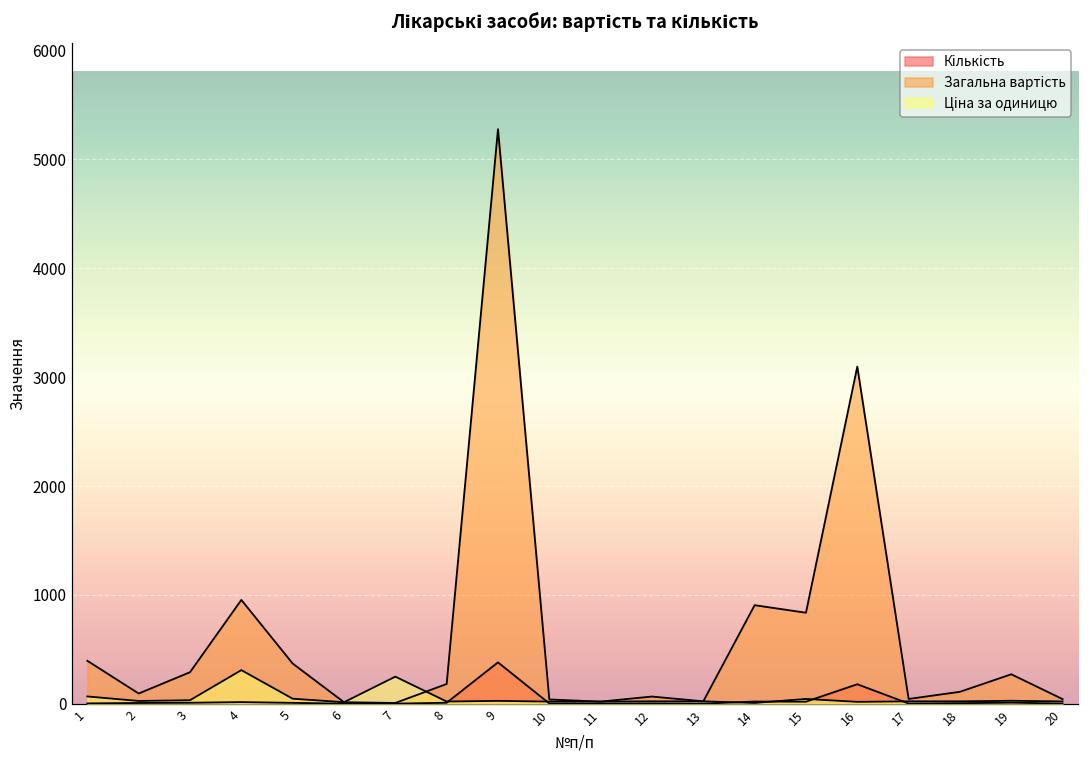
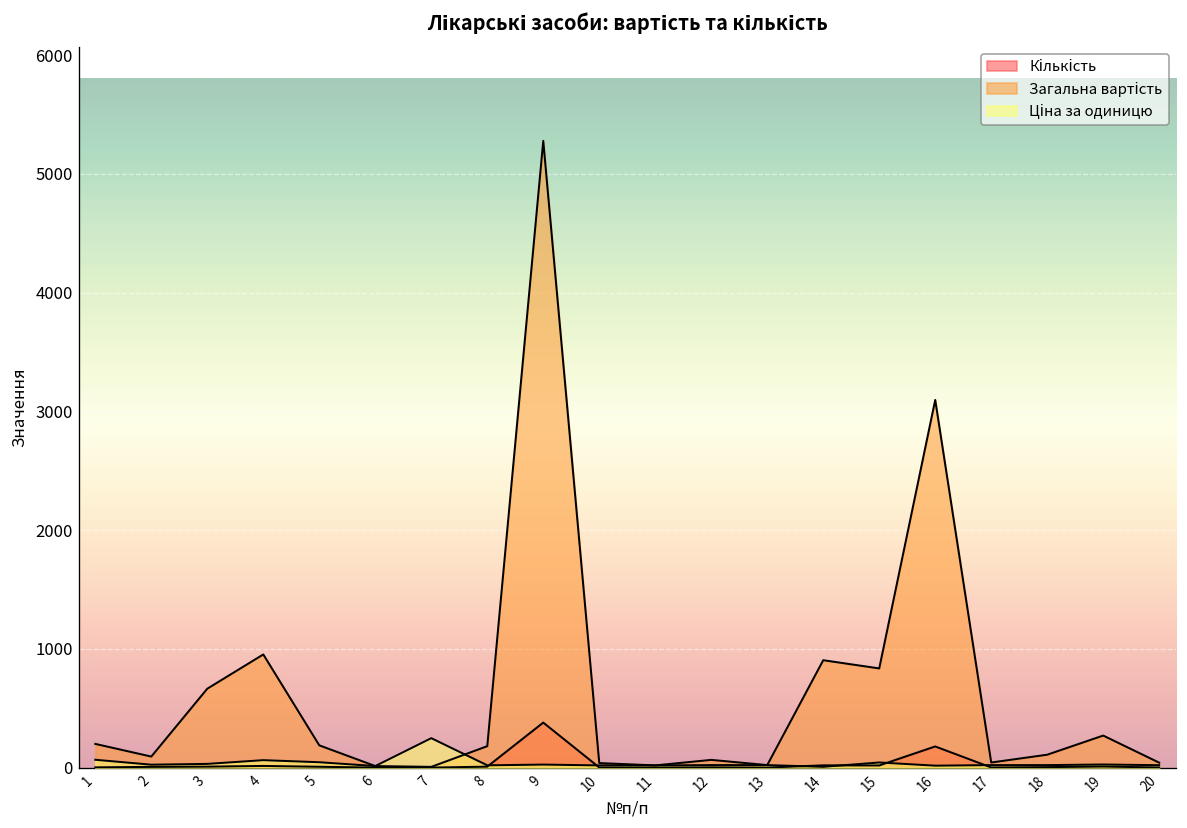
  {
    "Кількість": {
      "1": 0,
      "4": 0,
      "5": 0,
      "9": 400,
      "16": 200
    },
    "Загальна вартість": {
-     "1": 400,
+     "1": 200,
      "2": 100,
-     "3": 300,
+     "3": 700,
      "4": 1000,
-     "5": 400,
+     "5": 200,
      "8": 200,
      "9": 5300,
      "12": 100,
      "14": 900,
      "15": 800,
      "16": 3100,
      "18": 100,
      "19": 300
    },
    "Ціна за одиницю": {
      "1": 100,
-     "4": 300,
+     "4": 100,
      "5": 0,
      "7": 200,
      "9": 0,
      "16": 0
    }
  }
